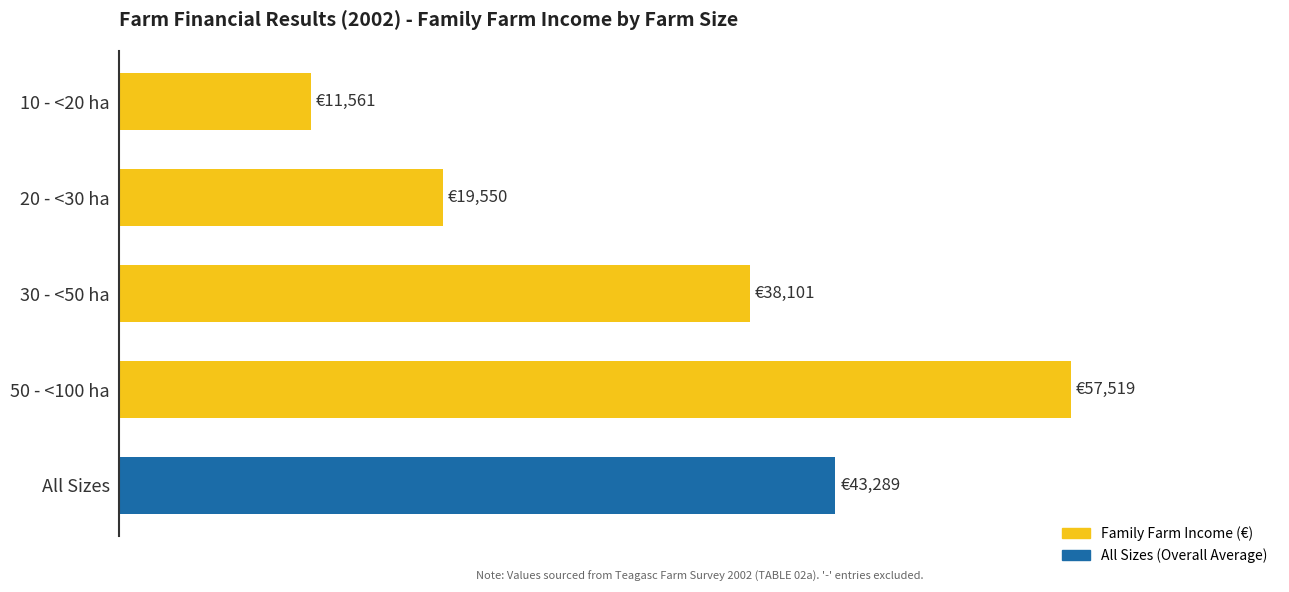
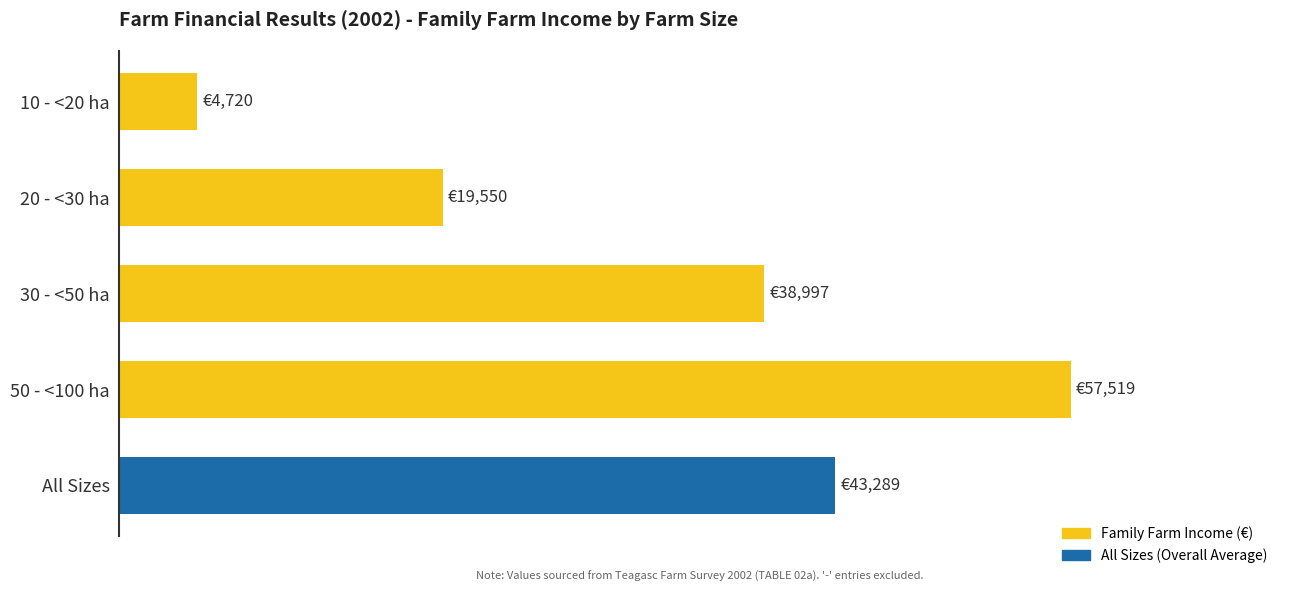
  {
-   "10 - <20 ha": "€11,561",
+   "10 - <20 ha": "€4,720",
    "20 - <30 ha": "€19,550",
-   "30 - <50 ha": "€38,101",
+   "30 - <50 ha": "€38,997",
    "50 - <100 ha": "€57,519",
    "All Sizes": "€43,289"
  }
